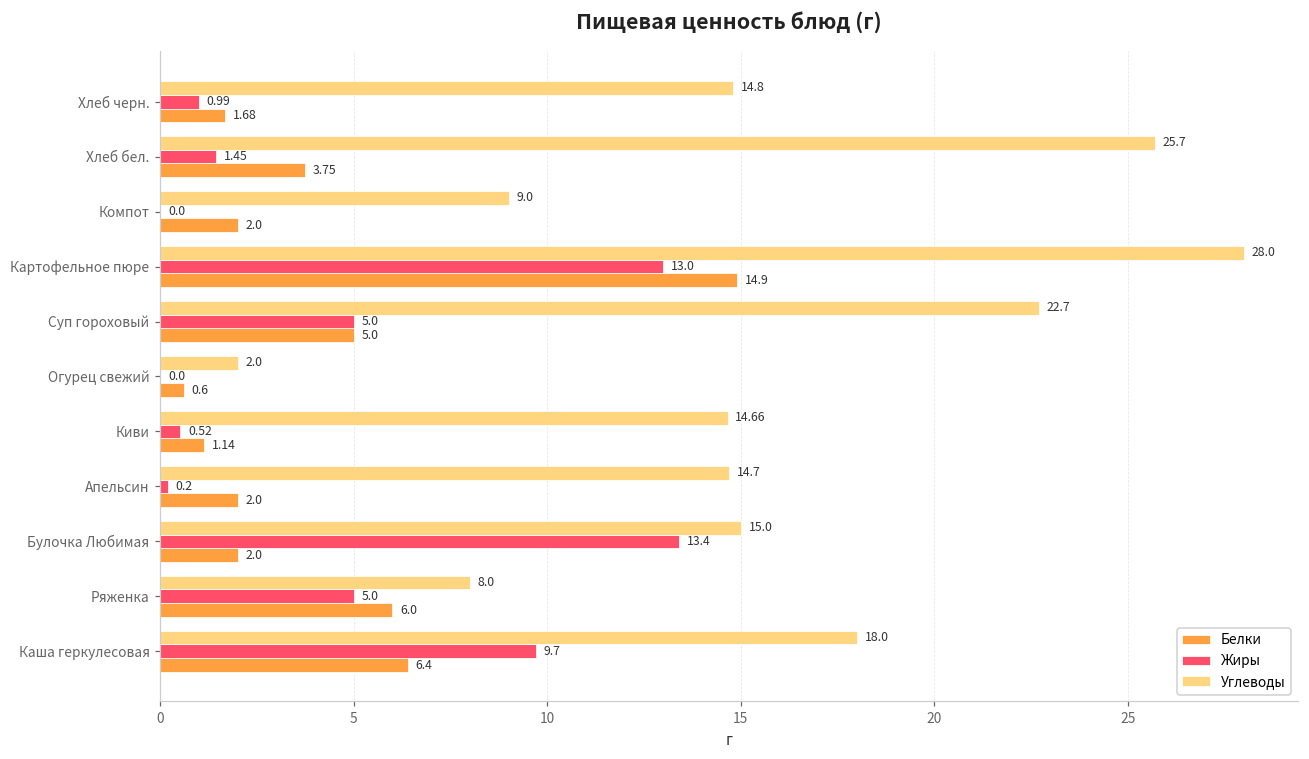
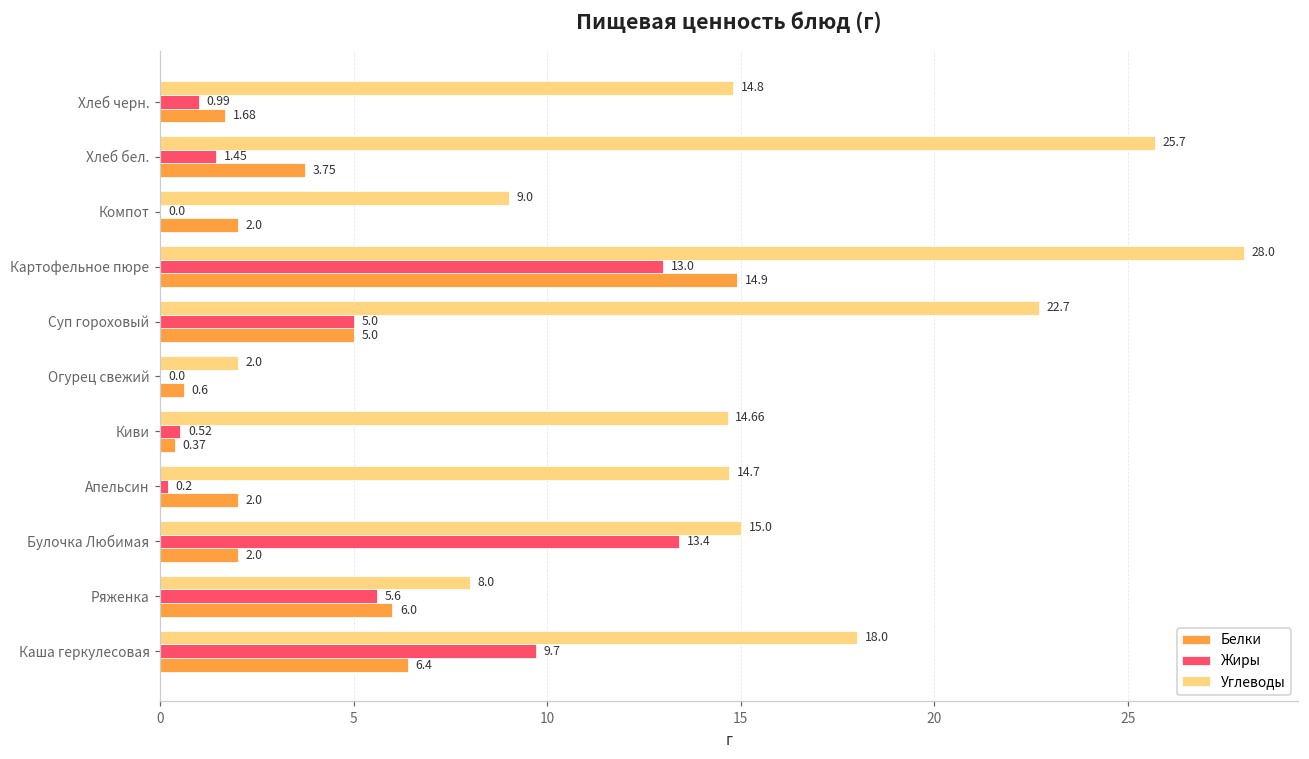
  {
    "Белки": {
      "Хлеб черн.": 1.68,
      "Хлеб бел.": 3.75,
      "Компот": 2.0,
      "Картофельное пюре": 14.9,
      "Суп гороховый": 5.0,
      "Огурец свежий": 0.6,
-     "Киви": 1.14,
+     "Киви": 0.37,
      "Апельсин": 2.0,
      "Булочка Любимая": 2.0,
      "Ряженка": 6.0,
      "Каша геркулесовая": 6.4
    },
    "Жиры": {
      "Хлеб черн.": 0.99,
      "Хлеб бел.": 1.45,
      "Компот": 0.0,
      "Картофельное пюре": 13.0,
      "Суп гороховый": 5.0,
      "Огурец свежий": 0.0,
      "Киви": 0.52,
      "Апельсин": 0.2,
      "Булочка Любимая": 13.4,
-     "Ряженка": 5.0,
+     "Ряженка": 5.6,
      "Каша геркулесовая": 9.7
    },
    "Углеводы": {
      "Хлеб черн.": 14.8,
      "Хлеб бел.": 25.7,
      "Компот": 9.0,
      "Картофельное пюре": 28.0,
      "Суп гороховый": 22.7,
      "Огурец свежий": 2.0,
      "Киви": 14.66,
      "Апельсин": 14.7,
      "Булочка Любимая": 15.0,
      "Ряженка": 8.0,
      "Каша геркулесовая": 18.0
    }
  }
